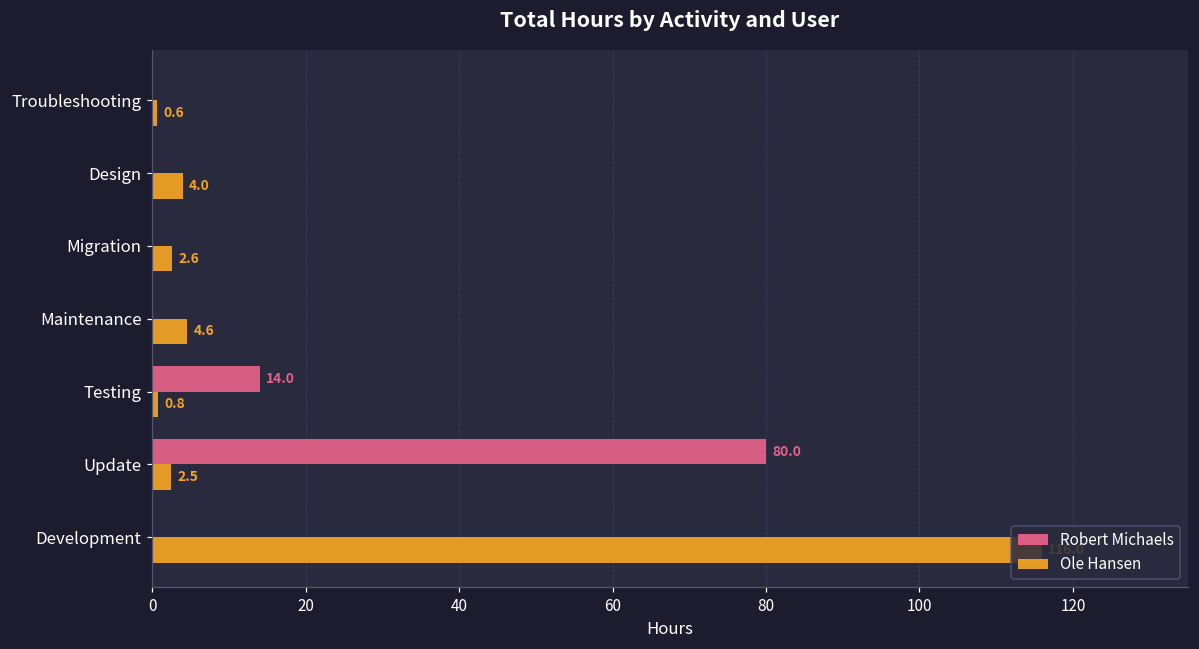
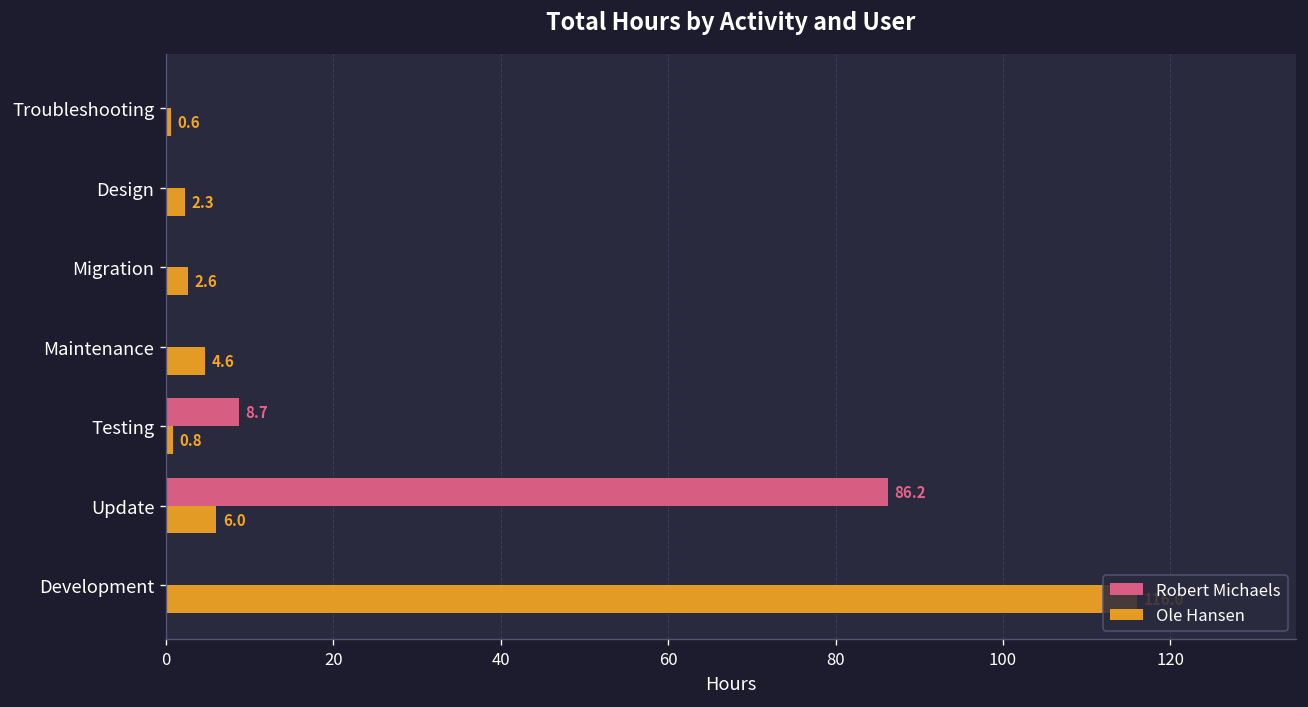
  {
    "Robert Michaels": {
-     "Testing": 14.0,
-     "Update": 80.0
+     "Testing": 8.7,
+     "Update": 86.2
    },
    "Ole Hansen": {
      "Troubleshooting": 0.6,
-     "Design": 4.0,
+     "Design": 2.3,
      "Migration": 2.6,
      "Maintenance": 4.6,
      "Testing": 0.8,
-     "Update": 2.5
+     "Update": 6.0
    }
  }
